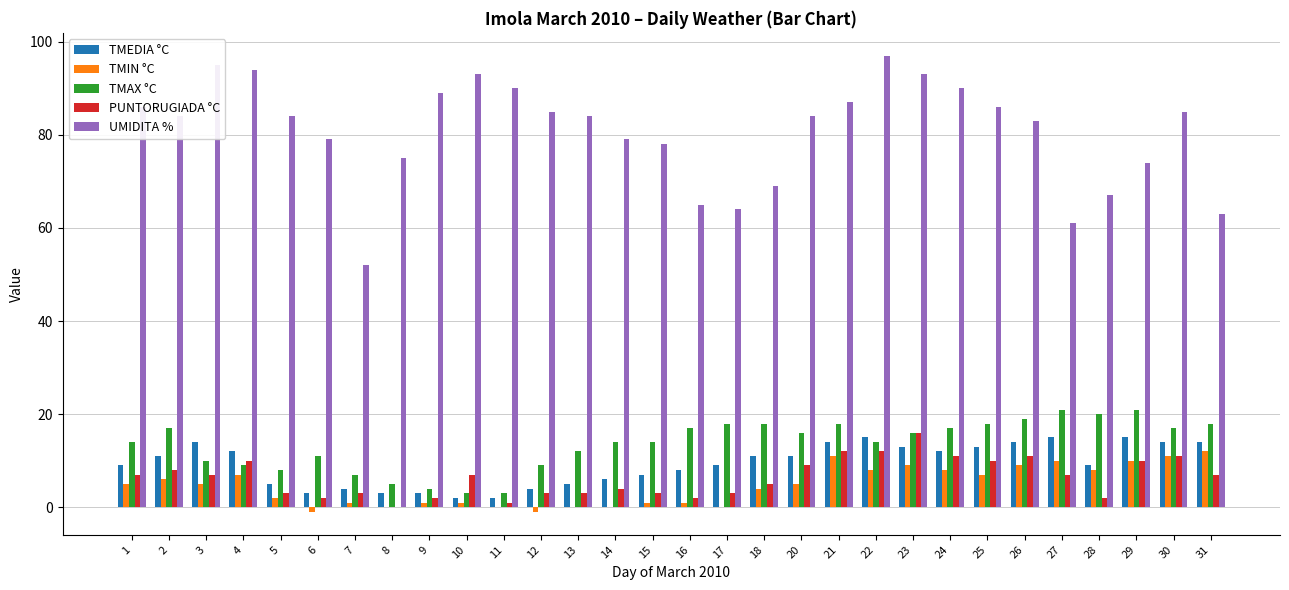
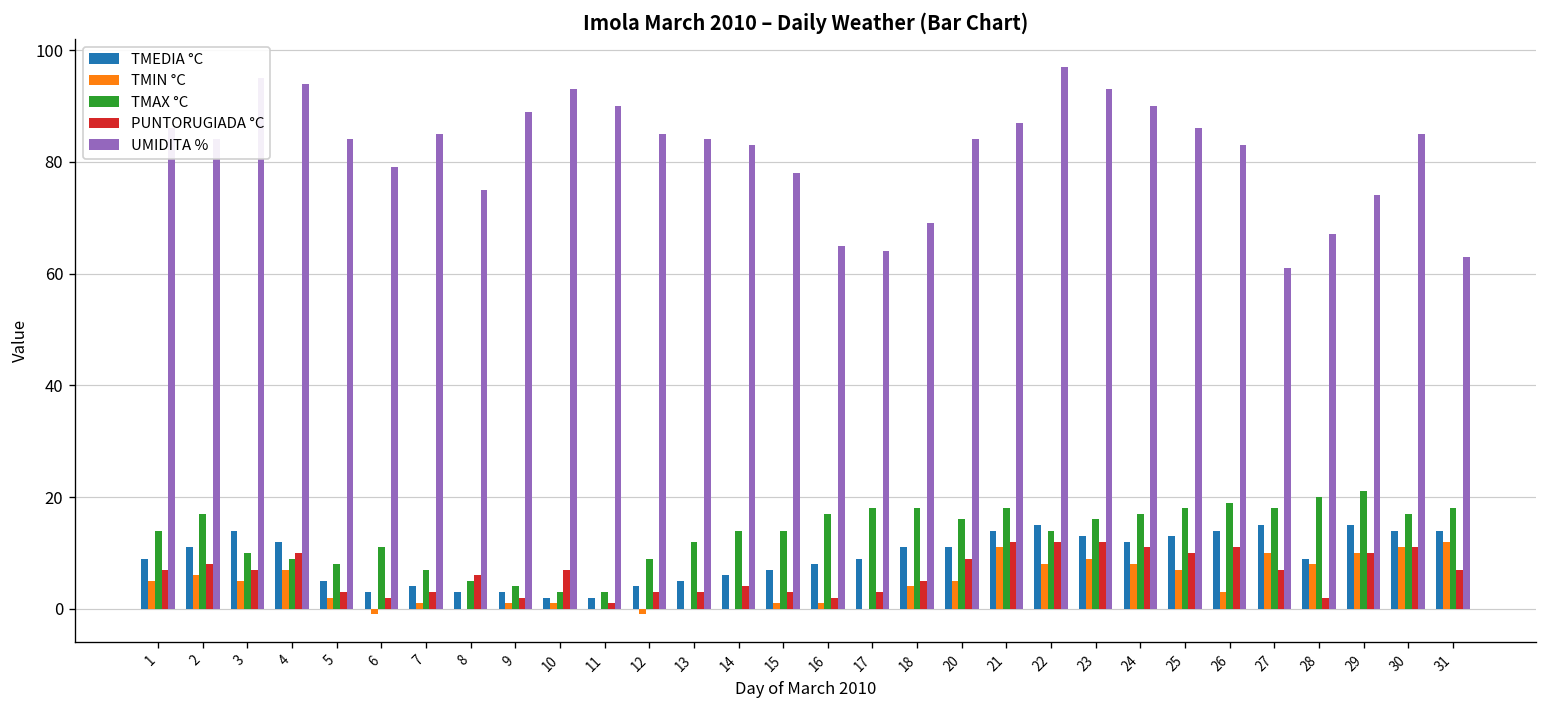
  {
    "TMEDIA °C": {
      "1": 9,
      "2": 11,
      "3": 14,
      "4": 12,
      "5": 5,
      "6": 3,
      "7": 4,
      "8": 3,
      "9": 3,
      "10": 2,
      "11": 2,
      "12": 4,
      "13": 5,
      "14": 6,
      "15": 7,
      "16": 8,
      "17": 9,
      "18": 11,
      "20": 11,
      "21": 14,
      "22": 15,
      "23": 13,
      "24": 12,
      "25": 13,
      "26": 14,
      "27": 15,
      "28": 9,
      "29": 15,
      "30": 14,
      "31": 14
    },
    "TMIN °C": {
      "1": 5,
      "2": 6,
      "3": 5,
      "4": 7,
      "5": 2,
      "6": -1,
      "7": 1,
      "8": 0,
      "9": 1,
      "10": 1,
      "11": 0,
      "12": -1,
      "13": 0,
      "14": 0,
      "15": 1,
      "16": 1,
      "17": 0,
      "18": 4,
      "20": 5,
      "21": 11,
      "22": 8,
      "23": 9,
      "24": 8,
      "25": 7,
-     "26": 9,
+     "26": 3,
      "27": 10,
      "28": 8,
      "29": 10,
      "30": 11,
      "31": 12
    },
    "TMAX °C": {
      "1": 14,
      "2": 17,
      "3": 10,
      "4": 9,
      "5": 8,
      "6": 11,
      "7": 7,
      "8": 5,
      "9": 4,
      "10": 3,
      "11": 3,
      "12": 9,
      "13": 12,
      "14": 14,
      "15": 14,
      "16": 17,
      "17": 18,
      "18": 18,
      "20": 16,
      "21": 18,
      "22": 14,
      "23": 16,
      "24": 17,
      "25": 18,
      "26": 19,
-     "27": 21,
+     "27": 18,
      "28": 20,
      "29": 21,
      "30": 17,
      "31": 18
    },
    "PUNTORUGIADA °C": {
      "1": 7,
      "2": 8,
      "3": 7,
      "4": 10,
      "5": 3,
      "6": 2,
      "7": 3,
-     "8": 0,
+     "8": 6,
      "9": 2,
      "10": 7,
      "11": 1,
      "12": 3,
      "13": 3,
      "14": 4,
      "15": 3,
      "16": 2,
      "17": 3,
      "18": 5,
      "20": 9,
      "21": 12,
      "22": 12,
-     "23": 16,
+     "23": 12,
      "24": 11,
      "25": 10,
      "26": 11,
      "27": 7,
      "28": 2,
      "29": 10,
      "30": 11,
      "31": 7
    },
    "UMIDITA %": {
      "4": 94,
      "5": 84,
      "6": 79,
-     "7": 52,
+     "7": 85,
      "8": 75,
      "9": 89,
      "10": 93,
      "11": 90,
      "12": 85,
      "13": 84,
-     "14": 79,
+     "14": 83,
      "15": 78,
      "16": 65,
      "17": 64,
      "18": 69,
      "20": 84,
      "21": 87,
      "22": 97,
      "23": 93,
      "24": 90,
      "25": 86,
      "26": 83,
      "27": 61,
      "28": 67,
      "29": 74,
      "30": 85,
      "31": 63
    }
  }
